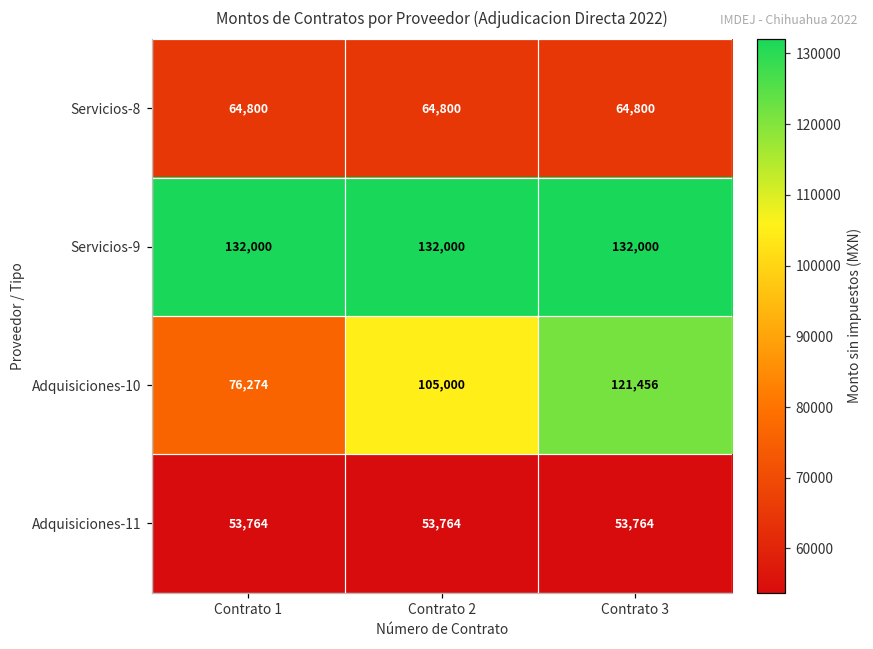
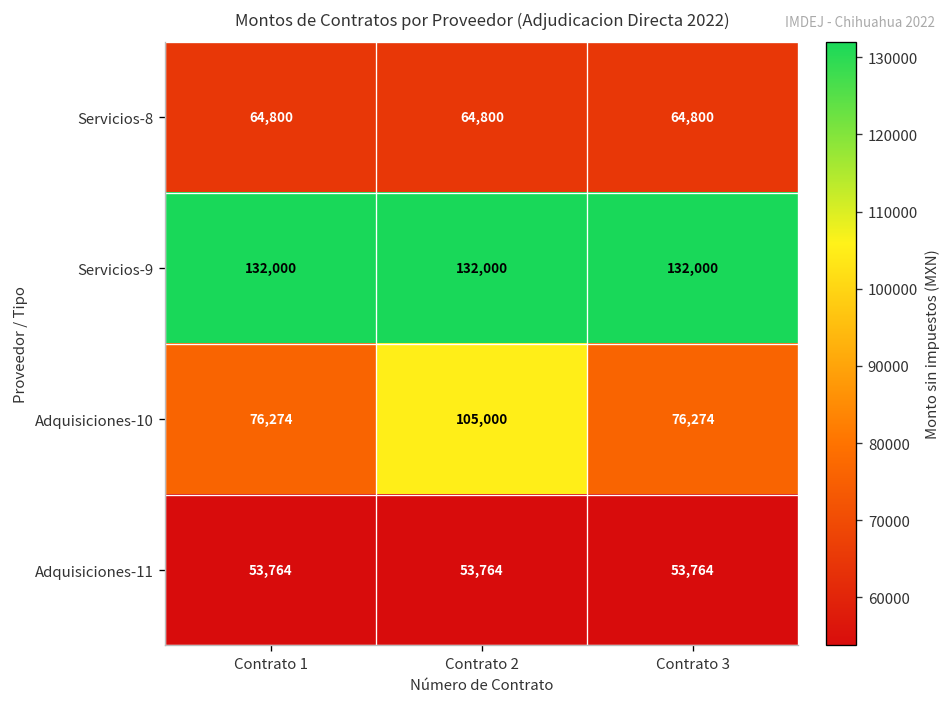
  {
    "Servicios-8": {
      "Contrato 1": "64,800",
      "Contrato 2": "64,800",
      "Contrato 3": "64,800"
    },
    "Servicios-9": {
      "Contrato 1": "132,000",
      "Contrato 2": "132,000",
      "Contrato 3": "132,000"
    },
    "Adquisiciones-10": {
      "Contrato 1": "76,274",
      "Contrato 2": "105,000",
-     "Contrato 3": "121,456"
+     "Contrato 3": "76,274"
    },
    "Adquisiciones-11": {
      "Contrato 1": "53,764",
      "Contrato 2": "53,764",
      "Contrato 3": "53,764"
    }
  }
